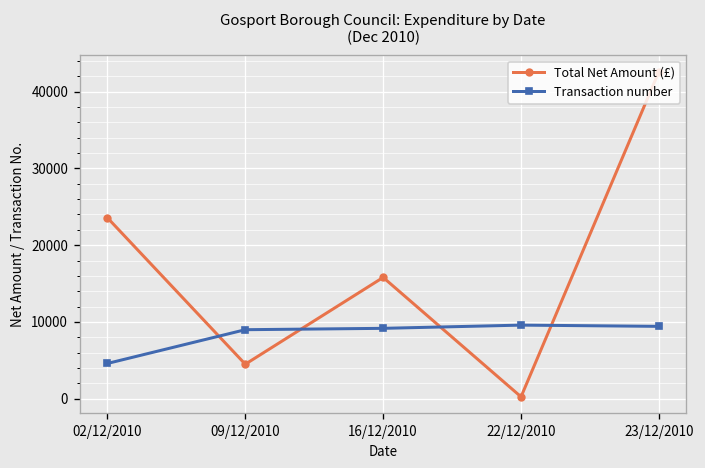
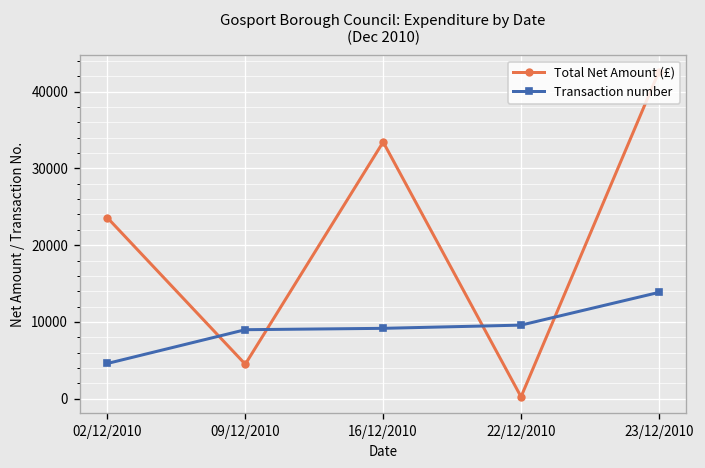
  {
    "Total Net Amount (£)": {
      "02/12/2010": 24000,
      "09/12/2010": 4000,
-     "16/12/2010": 16000,
+     "16/12/2010": 33000,
      "22/12/2010": 0
    },
    "Transaction number": {
      "02/12/2010": 5000,
      "09/12/2010": 9000,
      "16/12/2010": 9000,
      "22/12/2010": 10000,
-     "23/12/2010": 9000
+     "23/12/2010": 14000
    }
  }
